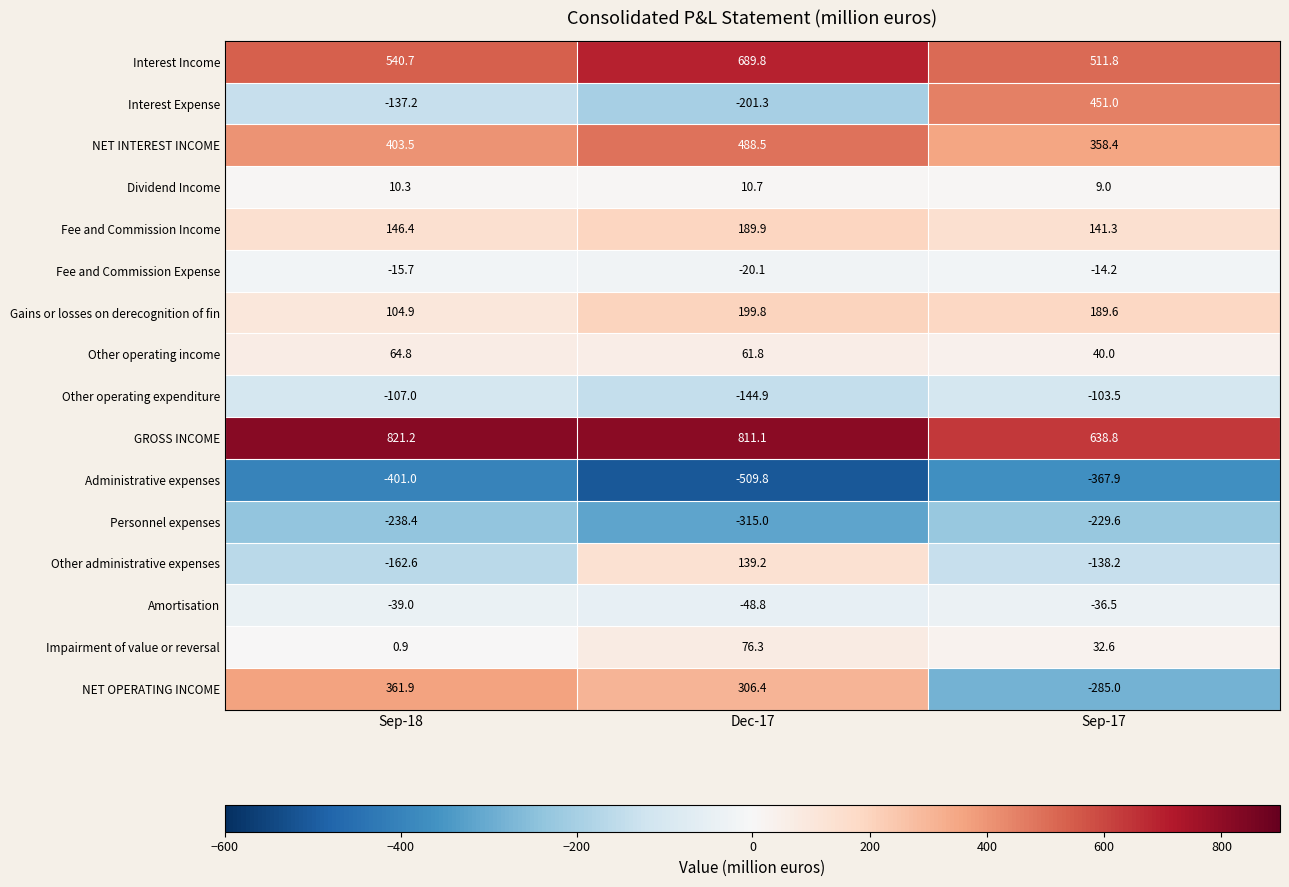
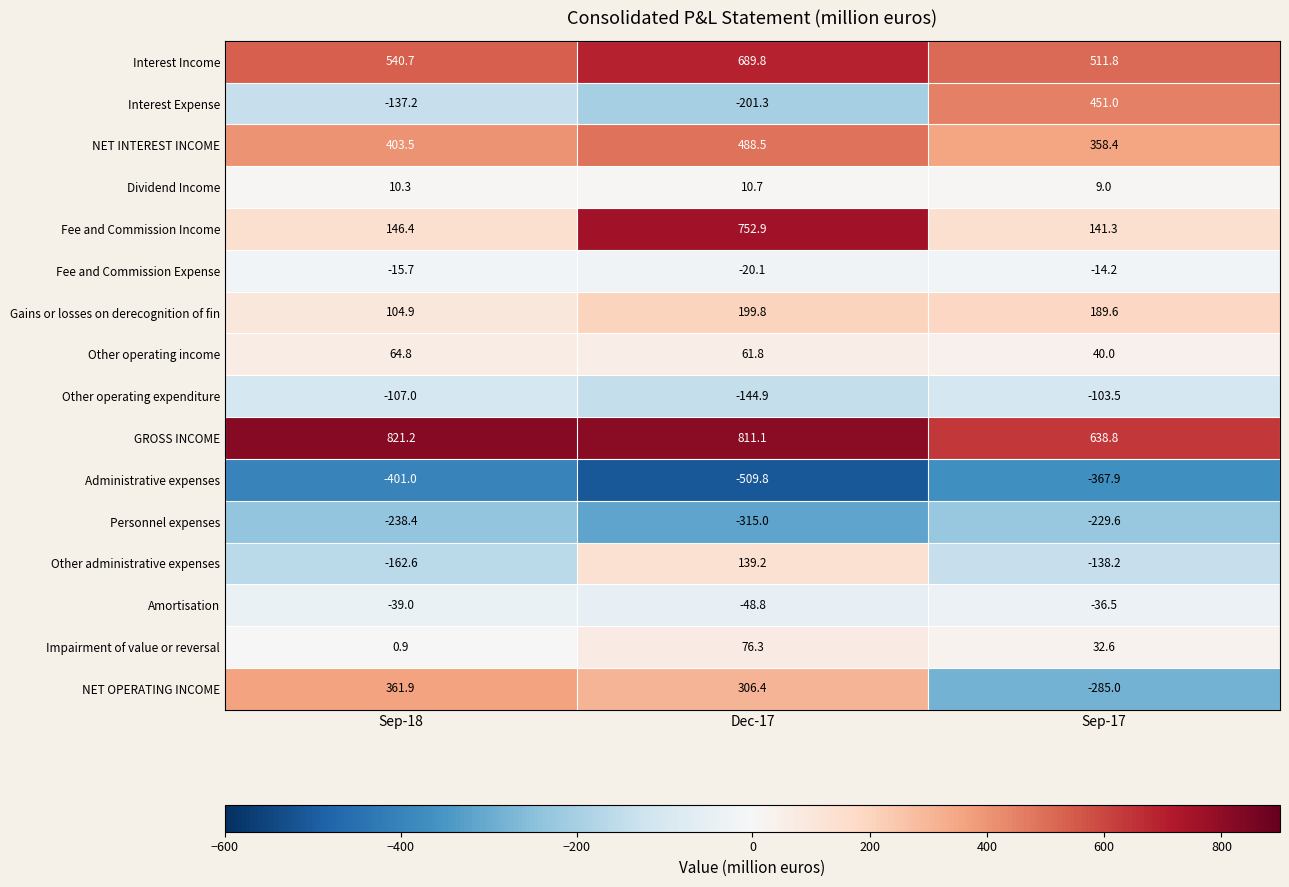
  {
    "Interest Income": {
      "Sep-18": 540.7,
      "Dec-17": 689.8,
      "Sep-17": 511.8
    },
    "Interest Expense": {
      "Sep-18": -137.2,
      "Dec-17": -201.3,
      "Sep-17": 451.0
    },
    "NET INTEREST INCOME": {
      "Sep-18": 403.5,
      "Dec-17": 488.5,
      "Sep-17": 358.4
    },
    "Dividend Income": {
      "Sep-18": 10.3,
      "Dec-17": 10.7,
      "Sep-17": 9.0
    },
    "Fee and Commission Income": {
      "Sep-18": 146.4,
-     "Dec-17": 189.9,
+     "Dec-17": 752.9,
      "Sep-17": 141.3
    },
    "Fee and Commission Expense": {
      "Sep-18": -15.7,
      "Dec-17": -20.1,
      "Sep-17": -14.2
    },
    "Gains or losses on derecognition of fin": {
      "Sep-18": 104.9,
      "Dec-17": 199.8,
      "Sep-17": 189.6
    },
    "Other operating income": {
      "Sep-18": 64.8,
      "Dec-17": 61.8,
      "Sep-17": 40.0
    },
    "Other operating expenditure": {
      "Sep-18": -107.0,
      "Dec-17": -144.9,
      "Sep-17": -103.5
    },
    "GROSS INCOME": {
      "Sep-18": 821.2,
      "Dec-17": 811.1,
      "Sep-17": 638.8
    },
    "Administrative expenses": {
      "Sep-18": -401.0,
      "Dec-17": -509.8,
      "Sep-17": -367.9
    },
    "Personnel expenses": {
      "Sep-18": -238.4,
      "Dec-17": -315.0,
      "Sep-17": -229.6
    },
    "Other administrative expenses": {
      "Sep-18": -162.6,
      "Dec-17": 139.2,
      "Sep-17": -138.2
    },
    "Amortisation": {
      "Sep-18": -39.0,
      "Dec-17": -48.8,
      "Sep-17": -36.5
    },
    "Impairment of value or reversal": {
      "Sep-18": 0.9,
      "Dec-17": 76.3,
      "Sep-17": 32.6
    },
    "NET OPERATING INCOME": {
      "Sep-18": 361.9,
      "Dec-17": 306.4,
      "Sep-17": -285.0
    }
  }
